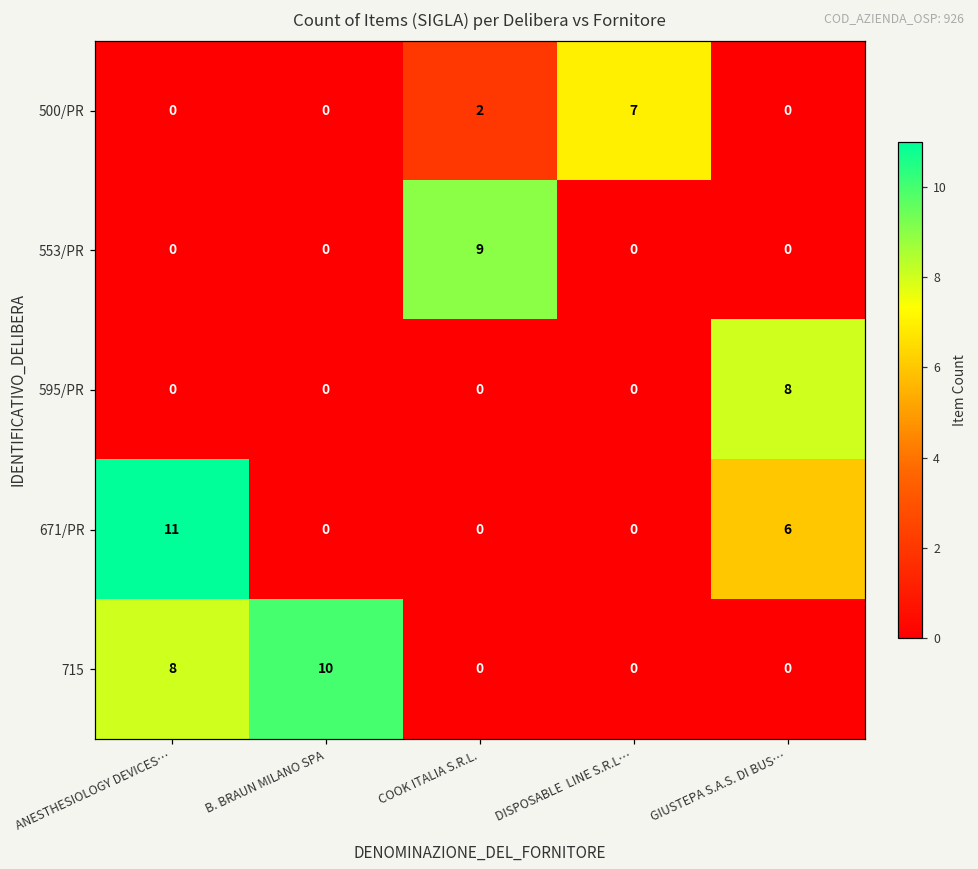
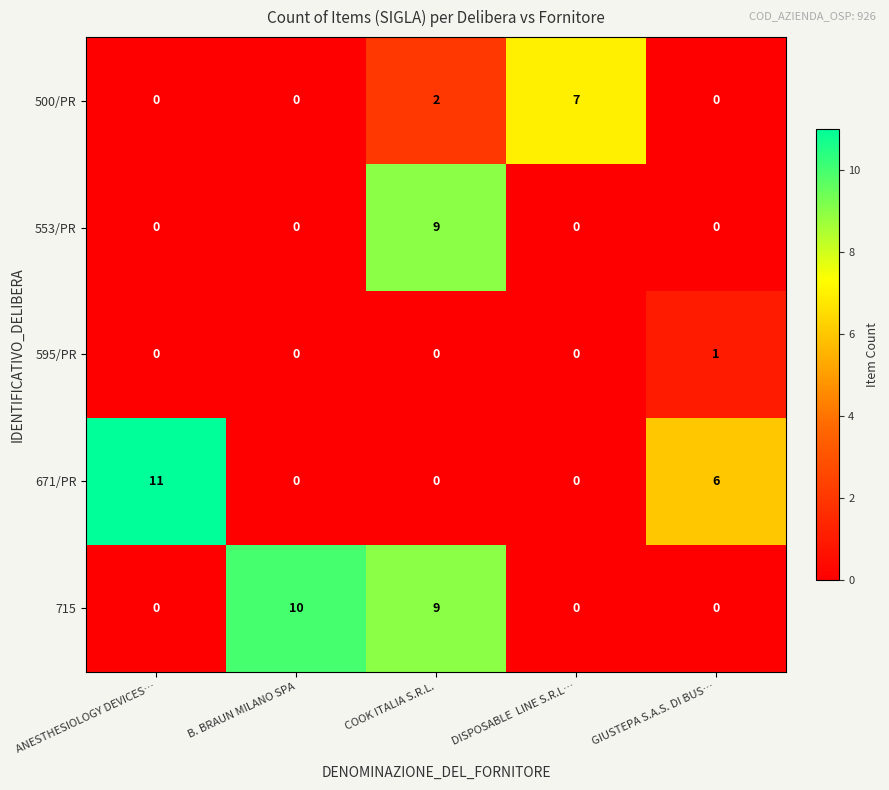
  {
    "500/PR": {
      "ANESTHESIOLOGY DEVICES…": 0,
      "B. BRAUN MILANO SPA": 0,
      "COOK ITALIA S.R.L.": 2,
      "DISPOSABLE LINE S.R.L…": 7,
      "GIUSTEPA S.A.S. DI BUS…": 0
    },
    "553/PR": {
      "ANESTHESIOLOGY DEVICES…": 0,
      "B. BRAUN MILANO SPA": 0,
      "COOK ITALIA S.R.L.": 9,
      "DISPOSABLE LINE S.R.L…": 0,
      "GIUSTEPA S.A.S. DI BUS…": 0
    },
    "595/PR": {
      "ANESTHESIOLOGY DEVICES…": 0,
      "B. BRAUN MILANO SPA": 0,
      "COOK ITALIA S.R.L.": 0,
      "DISPOSABLE LINE S.R.L…": 0,
-     "GIUSTEPA S.A.S. DI BUS…": 8
+     "GIUSTEPA S.A.S. DI BUS…": 1
    },
    "671/PR": {
      "ANESTHESIOLOGY DEVICES…": 11,
      "B. BRAUN MILANO SPA": 0,
      "COOK ITALIA S.R.L.": 0,
      "DISPOSABLE LINE S.R.L…": 0,
      "GIUSTEPA S.A.S. DI BUS…": 6
    },
    "715": {
-     "ANESTHESIOLOGY DEVICES…": 8,
+     "ANESTHESIOLOGY DEVICES…": 0,
      "B. BRAUN MILANO SPA": 10,
-     "COOK ITALIA S.R.L.": 0,
+     "COOK ITALIA S.R.L.": 9,
      "DISPOSABLE LINE S.R.L…": 0,
      "GIUSTEPA S.A.S. DI BUS…": 0
    }
  }
